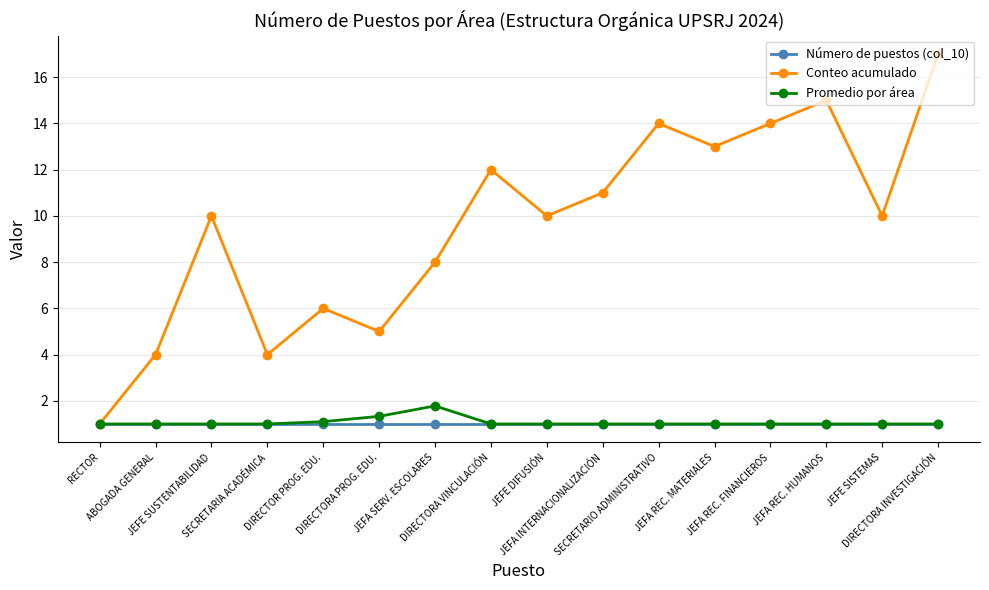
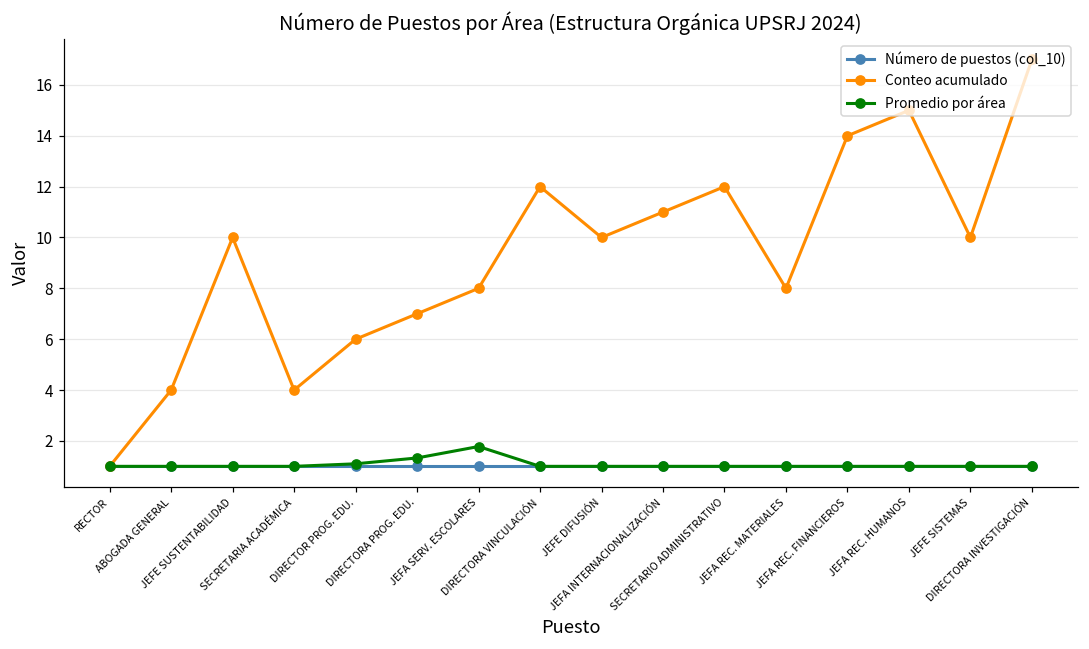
  {
    "Número de puestos (col_10)": {
      "DIRECTORA PROG. EDU.": 1,
      "JEFA SERV. ESCOLARES": 1
    },
    "Conteo acumulado": {
      "ABOGADA GENERAL": 4,
      "JEFE SUSTENTABILIDAD": 10,
      "SECRETARIA ACADÉMICA": 4,
      "DIRECTOR PROG. EDU.": 6,
-     "DIRECTORA PROG. EDU.": 5,
+     "DIRECTORA PROG. EDU.": 7,
      "JEFA SERV. ESCOLARES": 8,
      "DIRECTORA VINCULACIÓN": 12,
      "JEFE DIFUSIÓN": 10,
      "JEFA INTERNACIONALIZACIÓN": 11,
-     "SECRETARIO ADMINISTRATIVO": 14,
-     "JEFA REC. MATERIALES": 13,
+     "SECRETARIO ADMINISTRATIVO": 12,
+     "JEFA REC. MATERIALES": 8,
      "JEFA REC. FINANCIEROS": 14,
      "JEFE SISTEMAS": 10
    },
    "Promedio por área": {
      "DIRECTORA PROG. EDU.": 1.3,
      "JEFA SERV. ESCOLARES": 1.8
    }
  }
